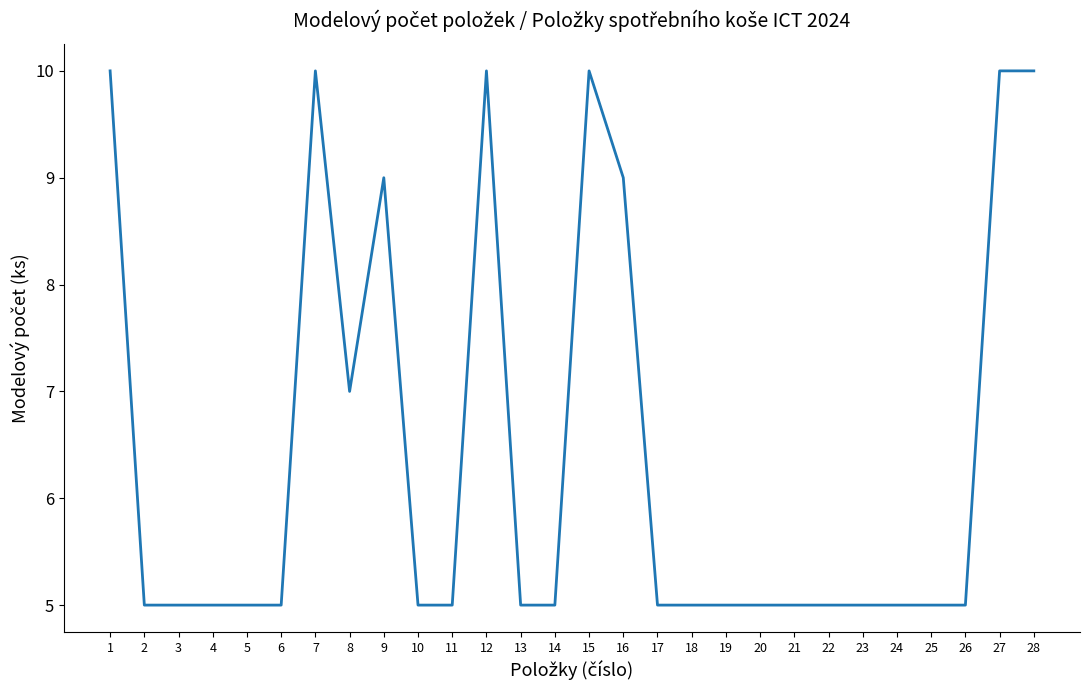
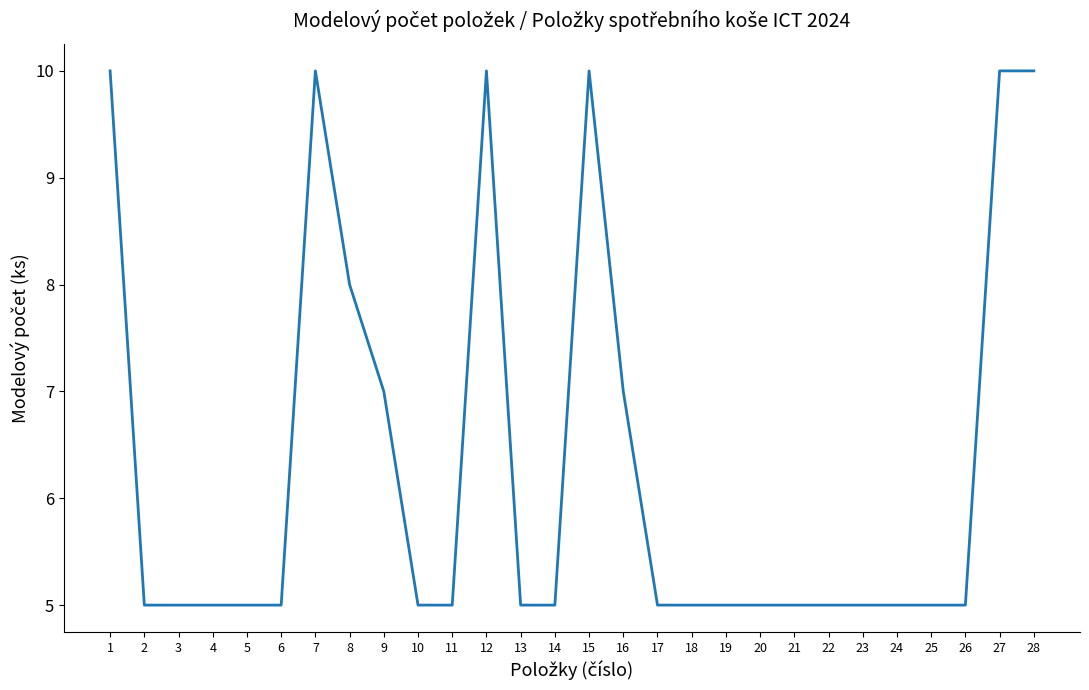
  {
    "1": 10,
    "2": 5,
    "3": 5,
    "4": 5,
    "5": 5,
    "6": 5,
    "7": 10,
-   "8": 7,
-   "9": 9,
+   "8": 8,
+   "9": 7,
    "10": 5,
    "11": 5,
    "12": 10,
    "13": 5,
    "14": 5,
    "15": 10,
-   "16": 9,
+   "16": 7,
    "17": 5,
    "18": 5,
    "19": 5,
    "20": 5,
    "21": 5,
    "22": 5,
    "23": 5,
    "24": 5,
    "25": 5,
    "26": 5,
    "27": 10,
    "28": 10
  }
